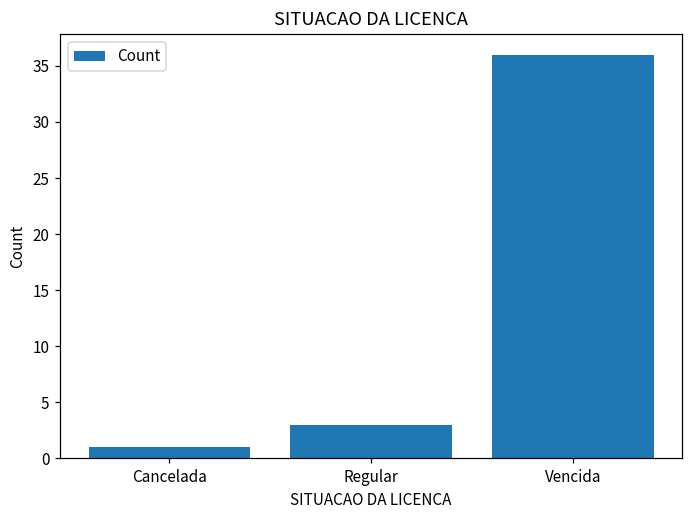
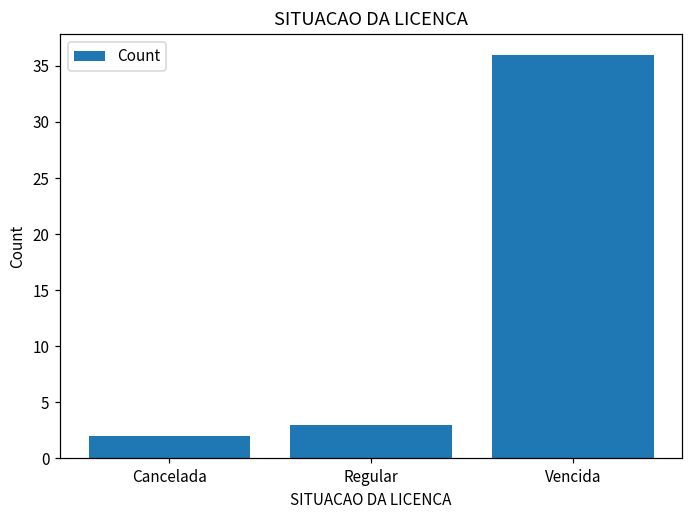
  {
-   "Cancelada": 1,
+   "Cancelada": 2,
    "Regular": 3,
    "Vencida": 36
  }
